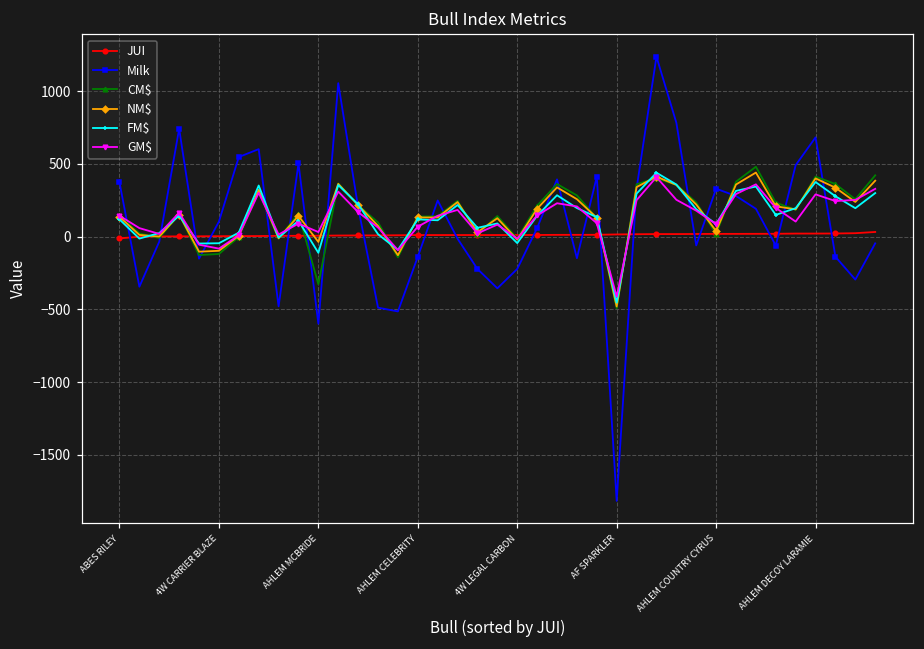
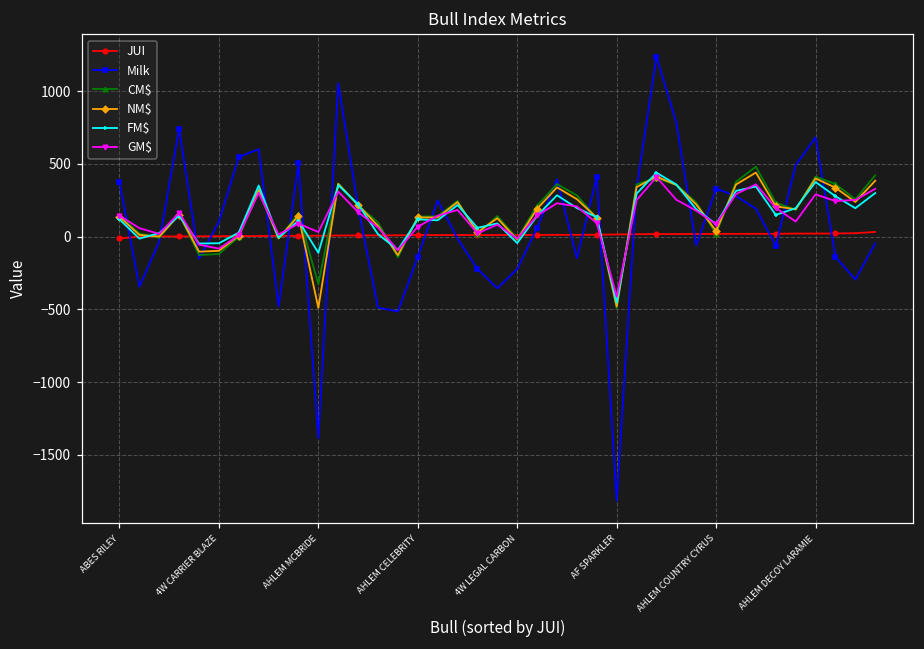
  {
    "JUI": {
      "AHLEM MCBRIDE": 10
    },
    "Milk": {
-     "AHLEM MCBRIDE": -600
+     "AHLEM MCBRIDE": -1390
    },
    "CM$": {
      "AHLEM MCBRIDE": -330
    },
    "NM$": {
-     "AHLEM MCBRIDE": -40
+     "AHLEM MCBRIDE": -490
    },
    "FM$": {
      "AHLEM MCBRIDE": -110
    },
    "GM$": {
      "AHLEM MCBRIDE": 30
    }
  }
